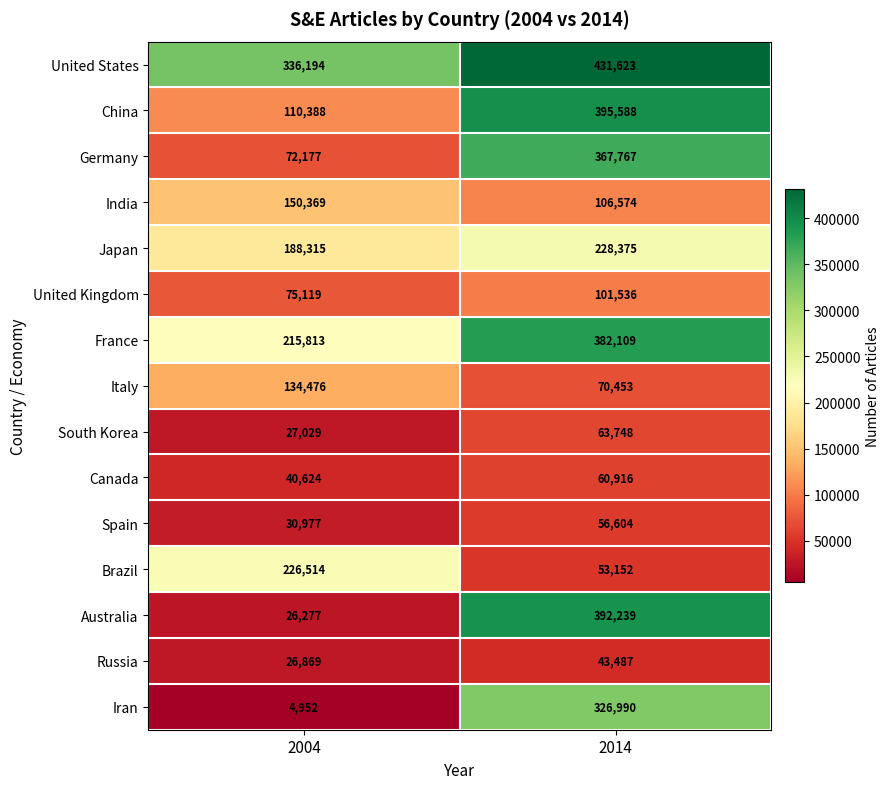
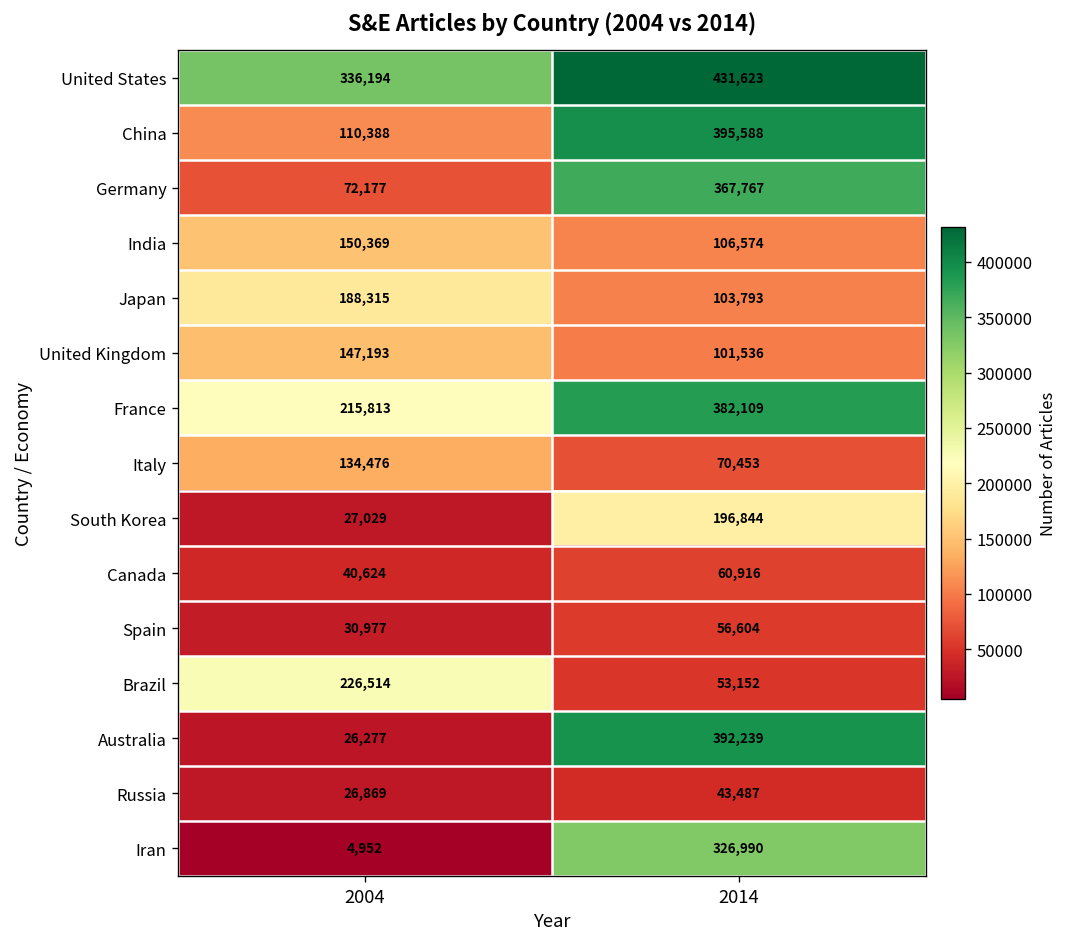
  {
    "United States": {
      "2004": "336,194",
      "2014": "431,623"
    },
    "China": {
      "2004": "110,388",
      "2014": "395,588"
    },
    "Germany": {
      "2004": "72,177",
      "2014": "367,767"
    },
    "India": {
      "2004": "150,369",
      "2014": "106,574"
    },
    "Japan": {
      "2004": "188,315",
-     "2014": "228,375"
+     "2014": "103,793"
    },
    "United Kingdom": {
-     "2004": "75,119",
+     "2004": "147,193",
      "2014": "101,536"
    },
    "France": {
      "2004": "215,813",
      "2014": "382,109"
    },
    "Italy": {
      "2004": "134,476",
      "2014": "70,453"
    },
    "South Korea": {
      "2004": "27,029",
-     "2014": "63,748"
+     "2014": "196,844"
    },
    "Canada": {
      "2004": "40,624",
      "2014": "60,916"
    },
    "Spain": {
      "2004": "30,977",
      "2014": "56,604"
    },
    "Brazil": {
      "2004": "226,514",
      "2014": "53,152"
    },
    "Australia": {
      "2004": "26,277",
      "2014": "392,239"
    },
    "Russia": {
      "2004": "26,869",
      "2014": "43,487"
    },
    "Iran": {
      "2004": "4,952",
      "2014": "326,990"
    }
  }
